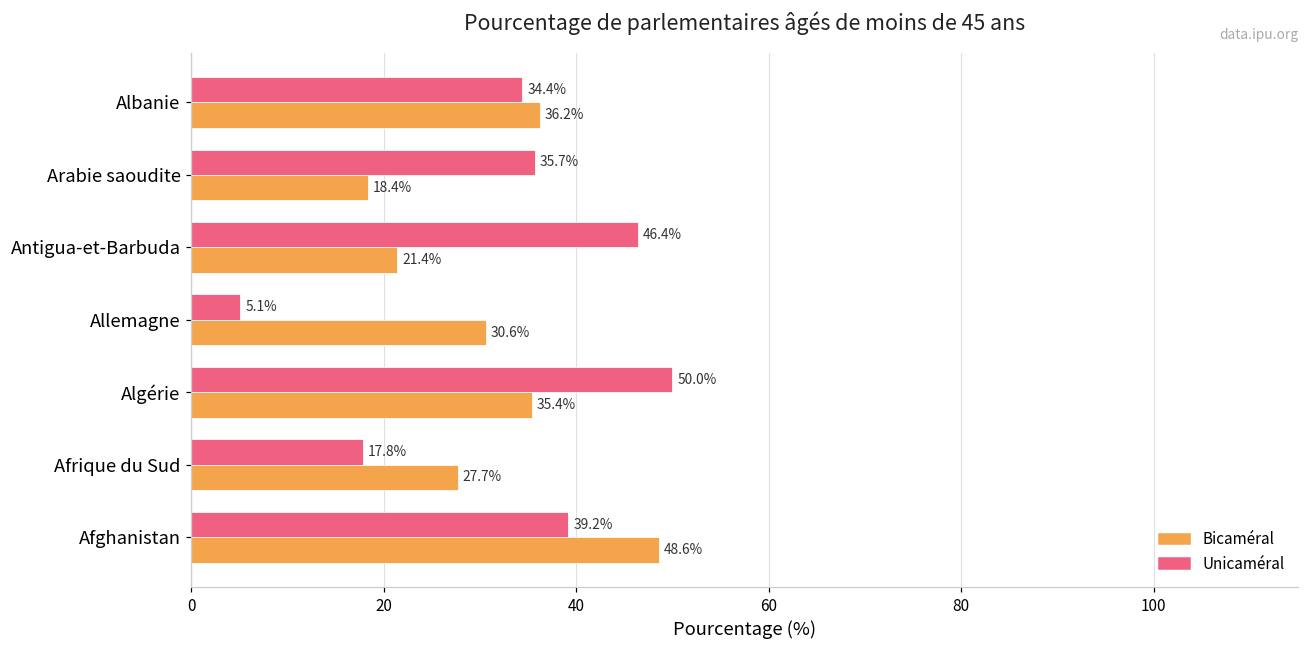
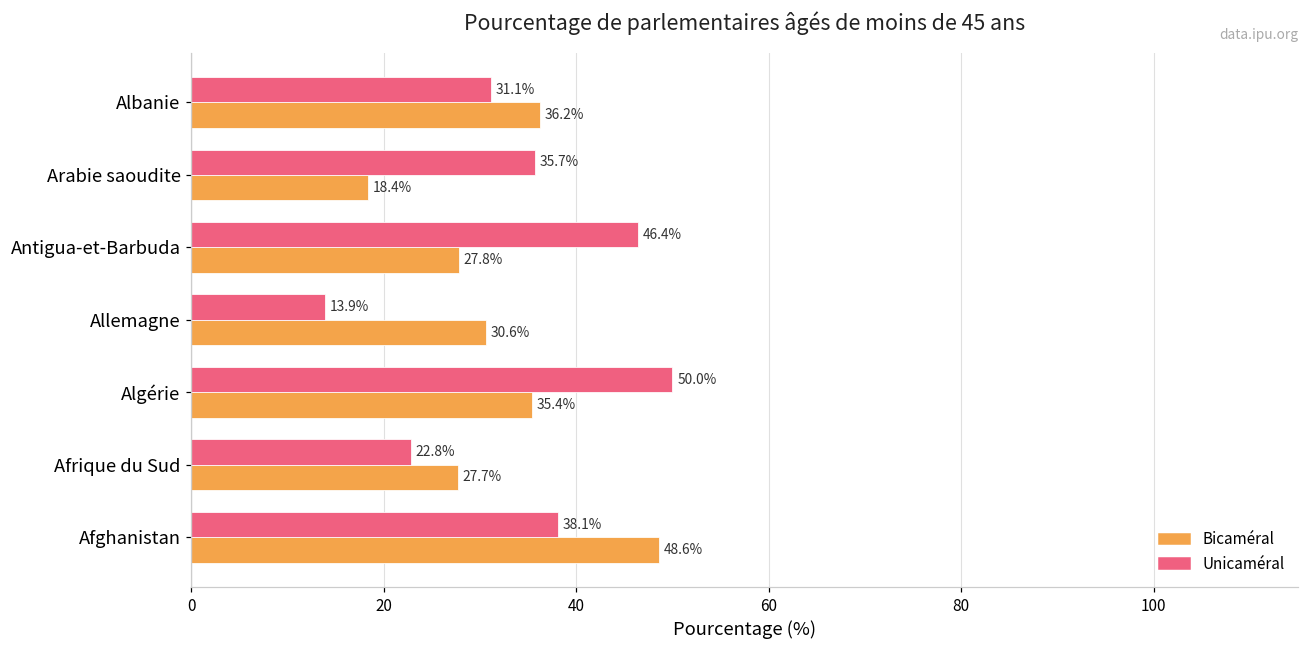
  {
    "Bicaméral": {
      "Albanie": "36.2%",
      "Arabie saoudite": "18.4%",
-     "Antigua-et-Barbuda": "21.4%",
+     "Antigua-et-Barbuda": "27.8%",
      "Allemagne": "30.6%",
      "Algérie": "35.4%",
      "Afrique du Sud": "27.7%",
      "Afghanistan": "48.6%"
    },
    "Unicaméral": {
-     "Albanie": "34.4%",
+     "Albanie": "31.1%",
      "Arabie saoudite": "35.7%",
      "Antigua-et-Barbuda": "46.4%",
-     "Allemagne": "5.1%",
+     "Allemagne": "13.9%",
      "Algérie": "50.0%",
-     "Afrique du Sud": "17.8%",
-     "Afghanistan": "39.2%"
+     "Afrique du Sud": "22.8%",
+     "Afghanistan": "38.1%"
    }
  }
